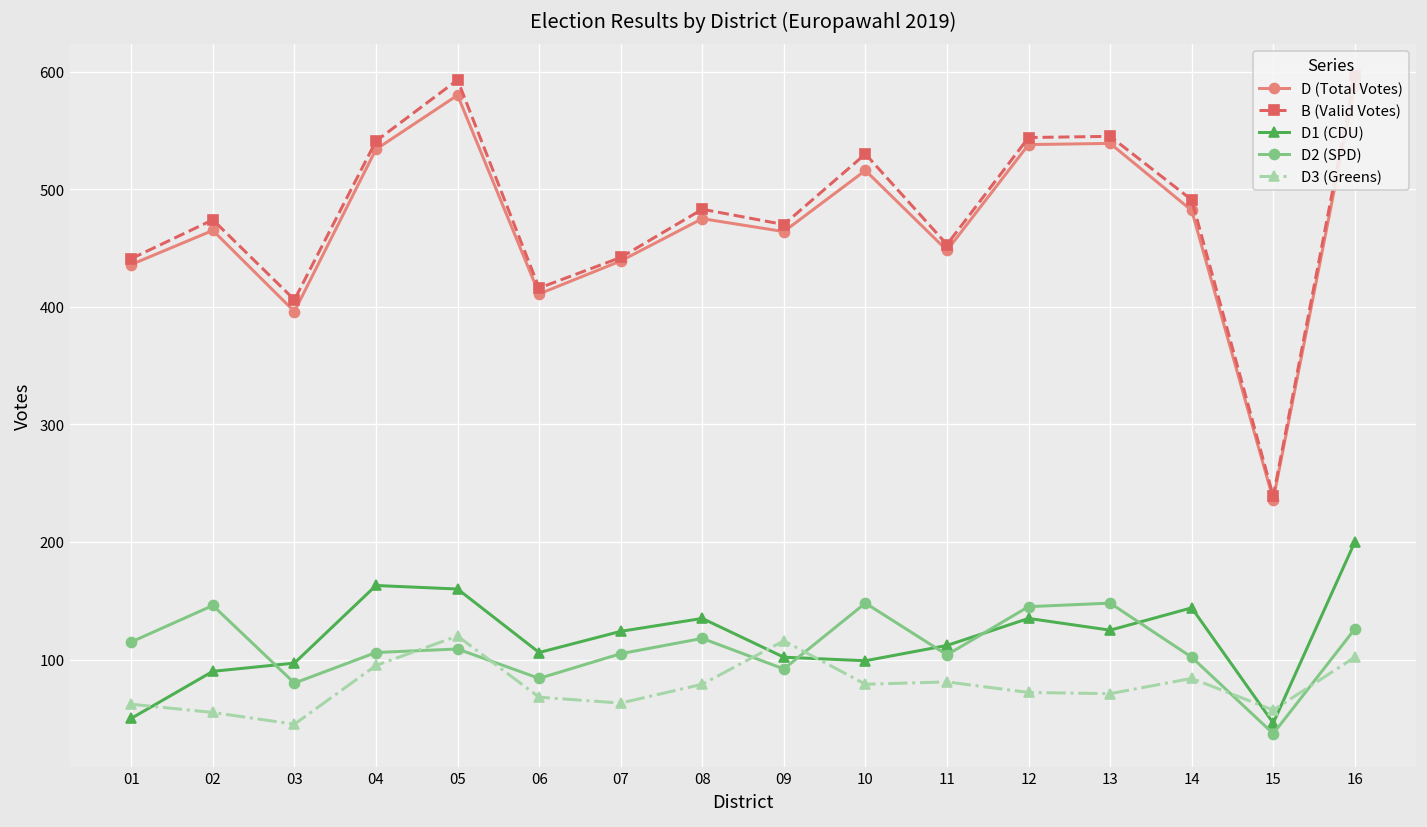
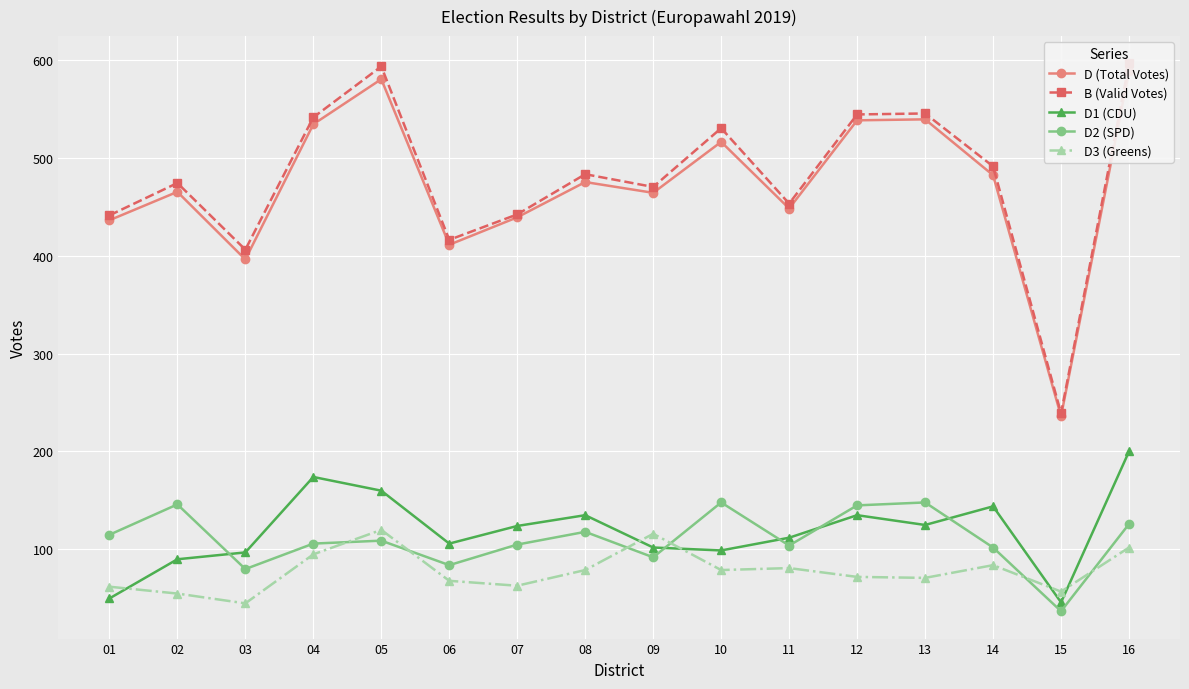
  {
    "D1 (CDU)": {
      "01": 50,
      "02": 90,
      "03": 100,
-     "04": 160,
+     "04": 170,
      "05": 160,
      "06": 110,
      "07": 120,
      "08": 140,
      "09": 100,
      "10": 100,
      "11": 110,
      "12": 140,
      "13": 130,
      "14": 140,
      "15": 50,
      "16": 200
    }
  }
